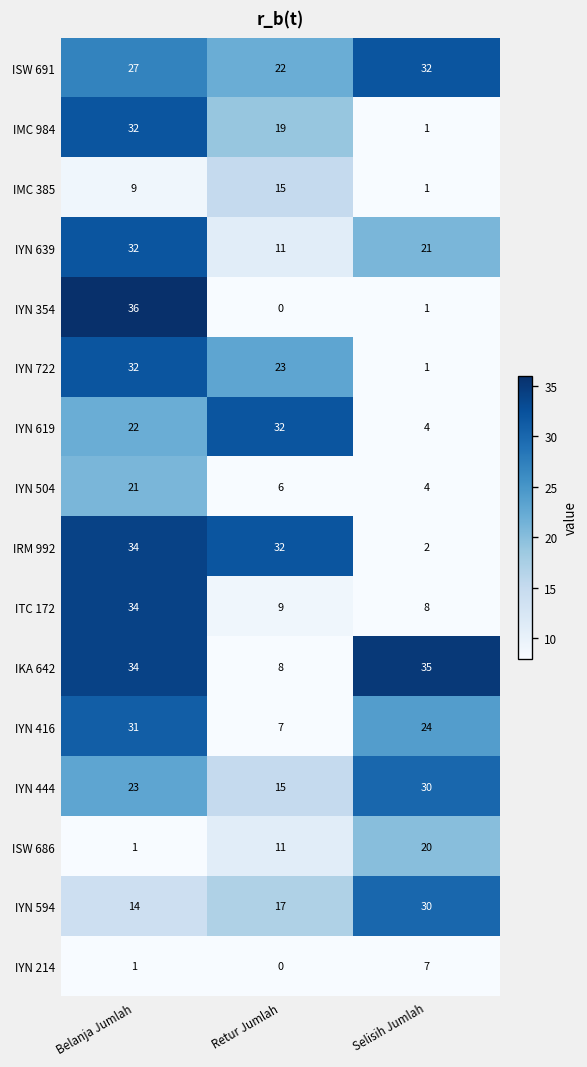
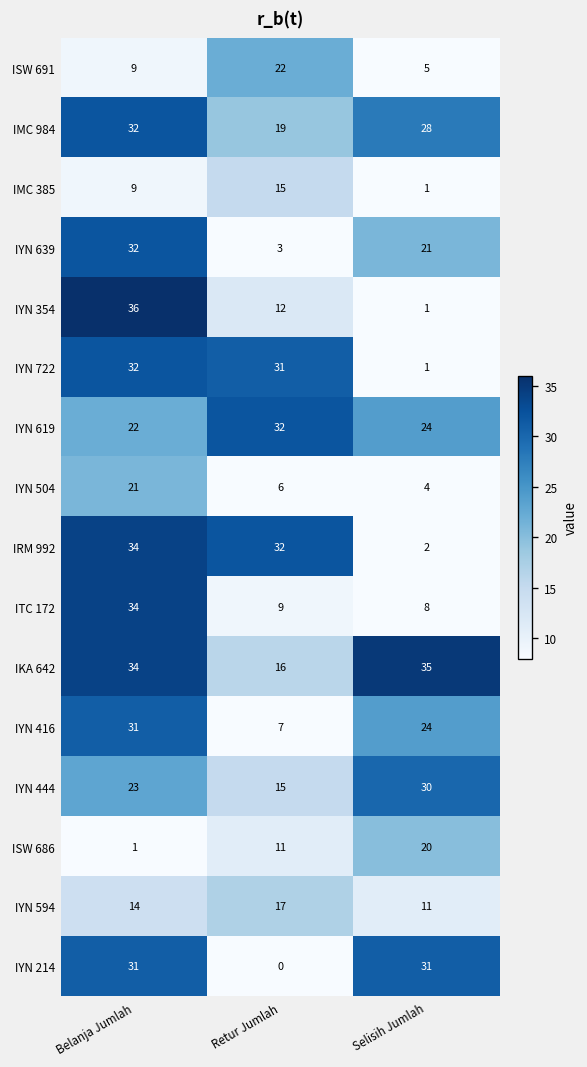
  {
    "ISW 691": {
-     "Belanja Jumlah": 27,
+     "Belanja Jumlah": 9,
      "Retur Jumlah": 22,
-     "Selisih Jumlah": 32
+     "Selisih Jumlah": 5
    },
    "IMC 984": {
      "Belanja Jumlah": 32,
      "Retur Jumlah": 19,
-     "Selisih Jumlah": 1
+     "Selisih Jumlah": 28
    },
    "IMC 385": {
      "Belanja Jumlah": 9,
      "Retur Jumlah": 15,
      "Selisih Jumlah": 1
    },
    "IYN 639": {
      "Belanja Jumlah": 32,
-     "Retur Jumlah": 11,
+     "Retur Jumlah": 3,
      "Selisih Jumlah": 21
    },
    "IYN 354": {
      "Belanja Jumlah": 36,
-     "Retur Jumlah": 0,
+     "Retur Jumlah": 12,
      "Selisih Jumlah": 1
    },
    "IYN 722": {
      "Belanja Jumlah": 32,
-     "Retur Jumlah": 23,
+     "Retur Jumlah": 31,
      "Selisih Jumlah": 1
    },
    "IYN 619": {
      "Belanja Jumlah": 22,
      "Retur Jumlah": 32,
-     "Selisih Jumlah": 4
+     "Selisih Jumlah": 24
    },
    "IYN 504": {
      "Belanja Jumlah": 21,
      "Retur Jumlah": 6,
      "Selisih Jumlah": 4
    },
    "IRM 992": {
      "Belanja Jumlah": 34,
      "Retur Jumlah": 32,
      "Selisih Jumlah": 2
    },
    "ITC 172": {
      "Belanja Jumlah": 34,
      "Retur Jumlah": 9,
      "Selisih Jumlah": 8
    },
    "IKA 642": {
      "Belanja Jumlah": 34,
-     "Retur Jumlah": 8,
+     "Retur Jumlah": 16,
      "Selisih Jumlah": 35
    },
    "IYN 416": {
      "Belanja Jumlah": 31,
      "Retur Jumlah": 7,
      "Selisih Jumlah": 24
    },
    "IYN 444": {
      "Belanja Jumlah": 23,
      "Retur Jumlah": 15,
      "Selisih Jumlah": 30
    },
    "ISW 686": {
      "Belanja Jumlah": 1,
      "Retur Jumlah": 11,
      "Selisih Jumlah": 20
    },
    "IYN 594": {
      "Belanja Jumlah": 14,
      "Retur Jumlah": 17,
-     "Selisih Jumlah": 30
+     "Selisih Jumlah": 11
    },
    "IYN 214": {
-     "Belanja Jumlah": 1,
+     "Belanja Jumlah": 31,
      "Retur Jumlah": 0,
-     "Selisih Jumlah": 7
+     "Selisih Jumlah": 31
    }
  }
